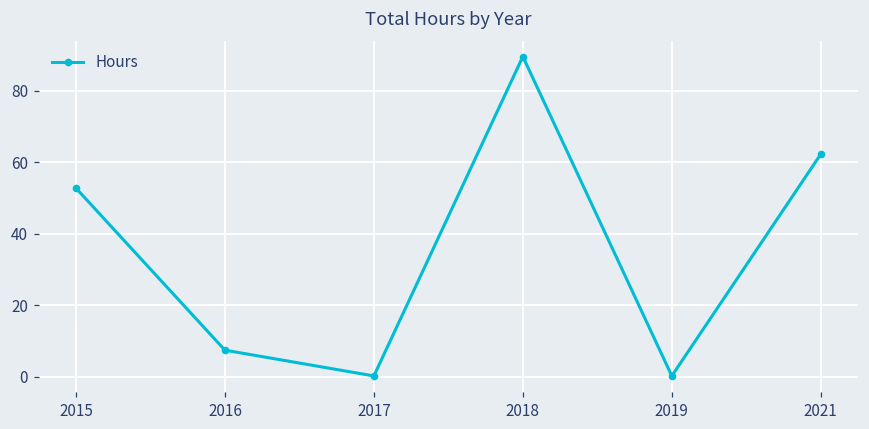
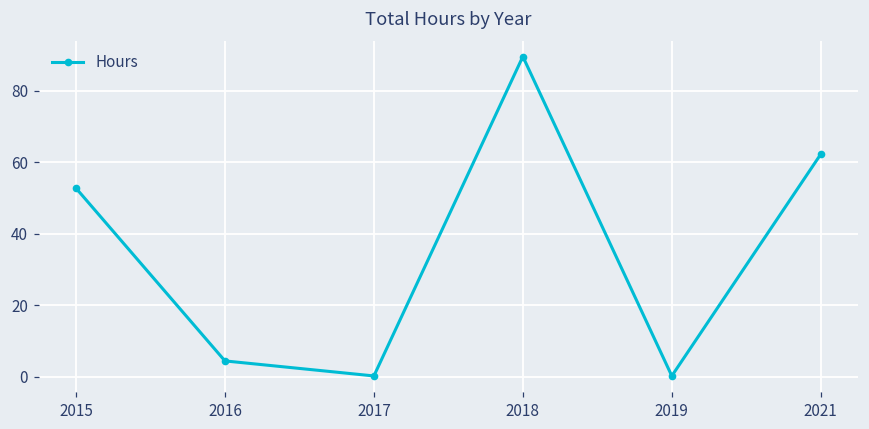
  {
    "2015": 53,
-   "2016": 7,
+   "2016": 4,
    "2017": 0,
    "2018": 90,
    "2019": 0,
    "2021": 62
  }
